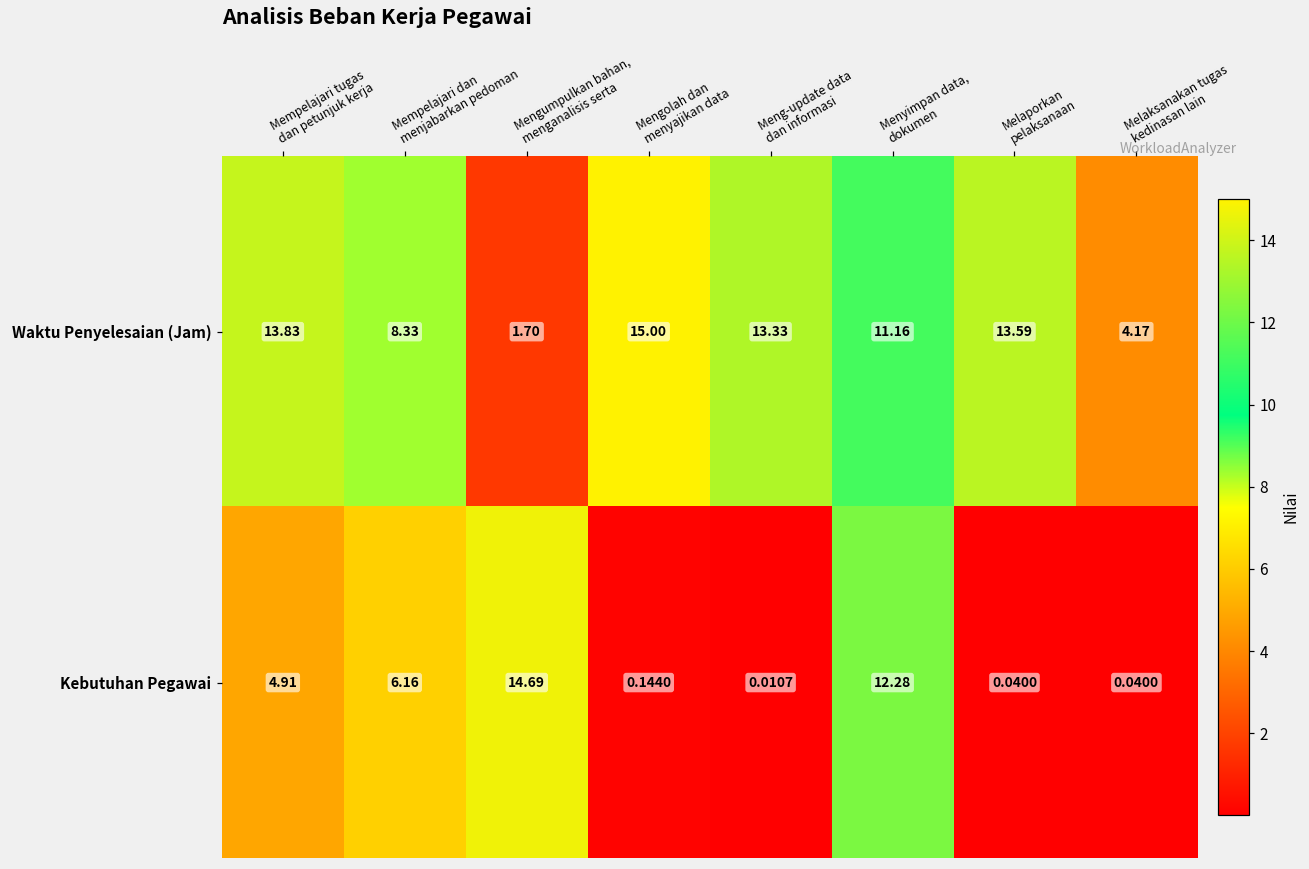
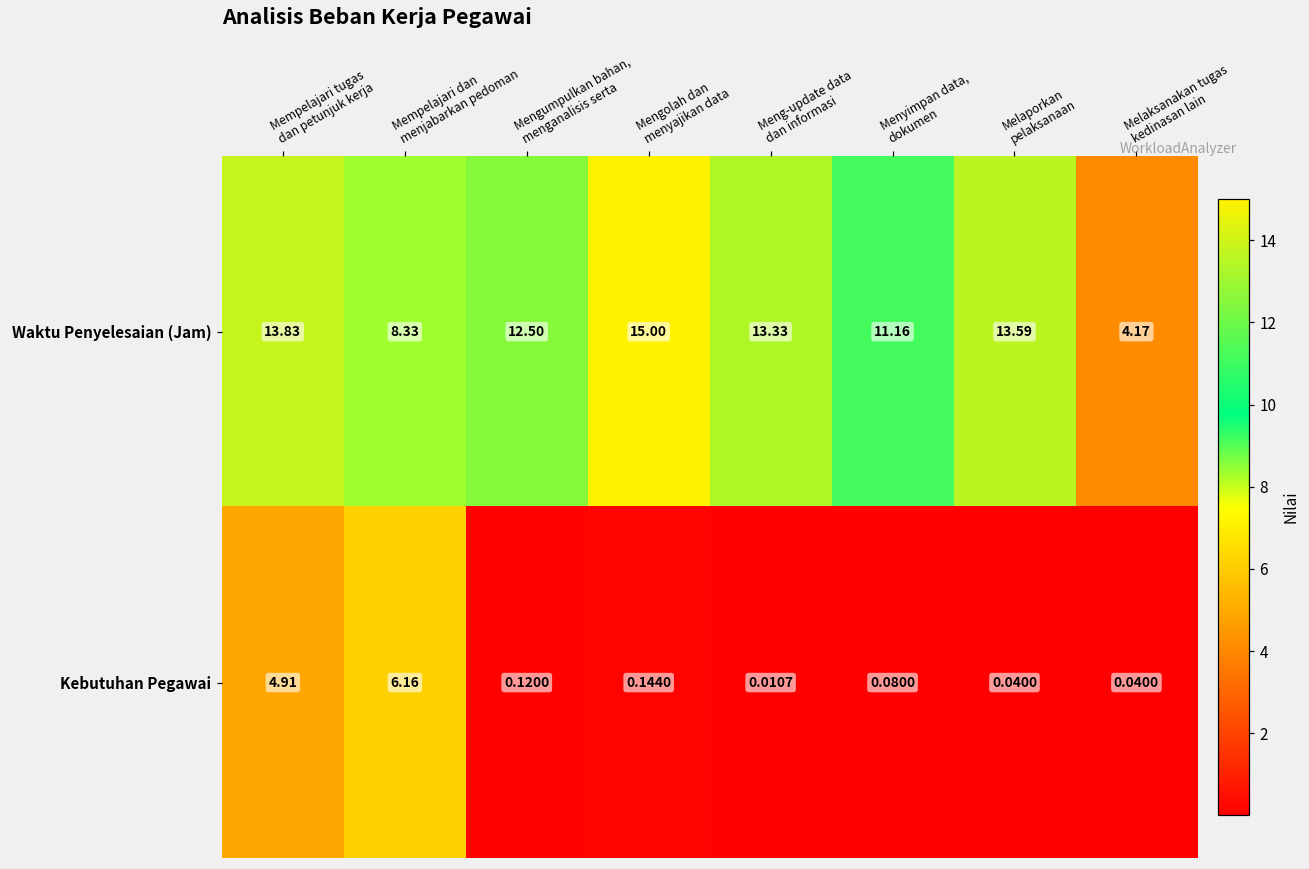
  {
    "Waktu Penyelesaian (Jam)": {
-     "Mengumpulkan bahan, menganalisis serta": 1.70
+     "Mengumpulkan bahan, menganalisis serta": 12.50
    },
    "Kebutuhan Pegawai": {
-     "Mengumpulkan bahan, menganalisis serta": 14.69,
-     "Menyimpan data, dokumen": 12.28
+     "Mengumpulkan bahan, menganalisis serta": 0.1200,
+     "Menyimpan data, dokumen": 0.0800
    }
  }
